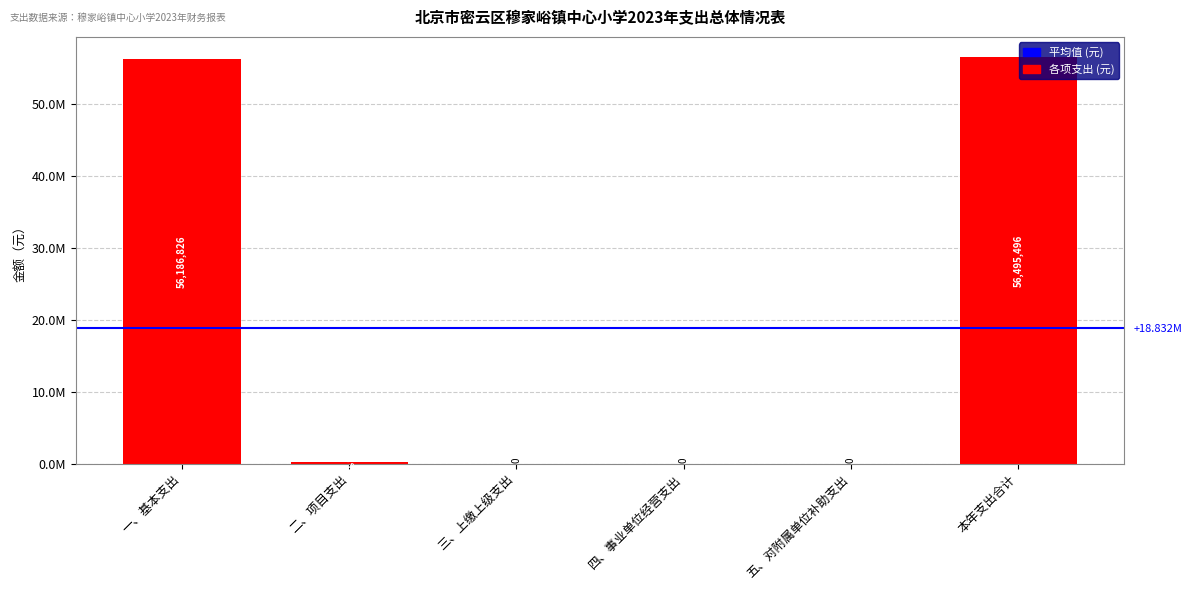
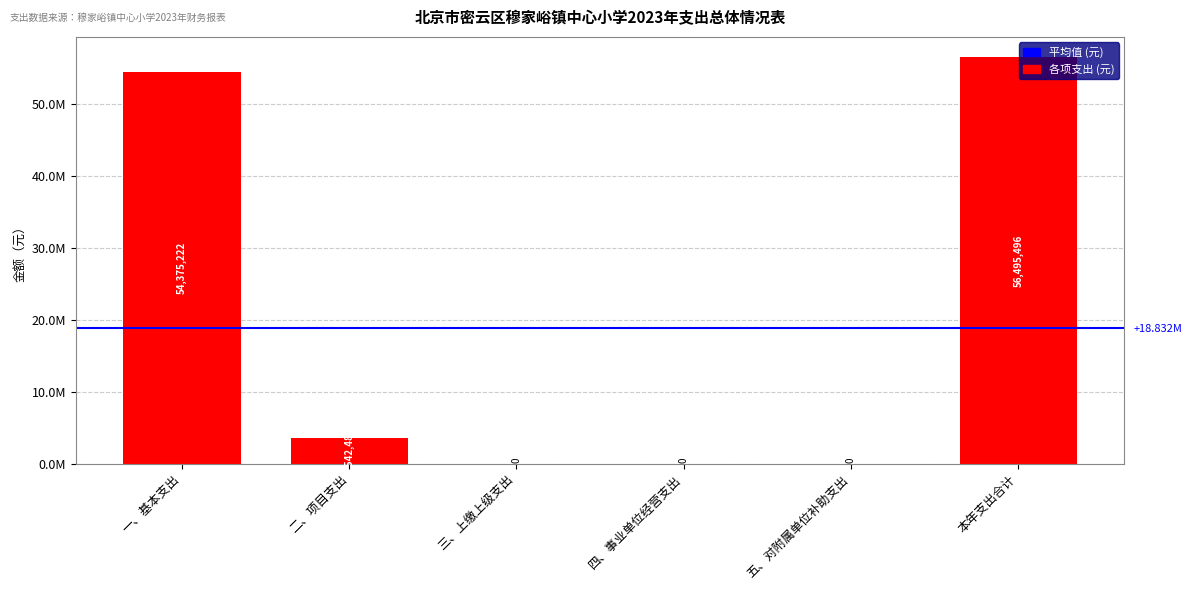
  {
-   "一、基本支出": "56,186,826",
-   "二、项目支出": "0",
+   "一、基本支出": "54,375,222",
+   "二、项目支出": "4000000",
    "三、上缴上级支出": "0",
    "四、事业单位经营支出": "0",
    "五、对附属单位补助支出": "0",
    "本年支出合计": "56,495,496"
  }
